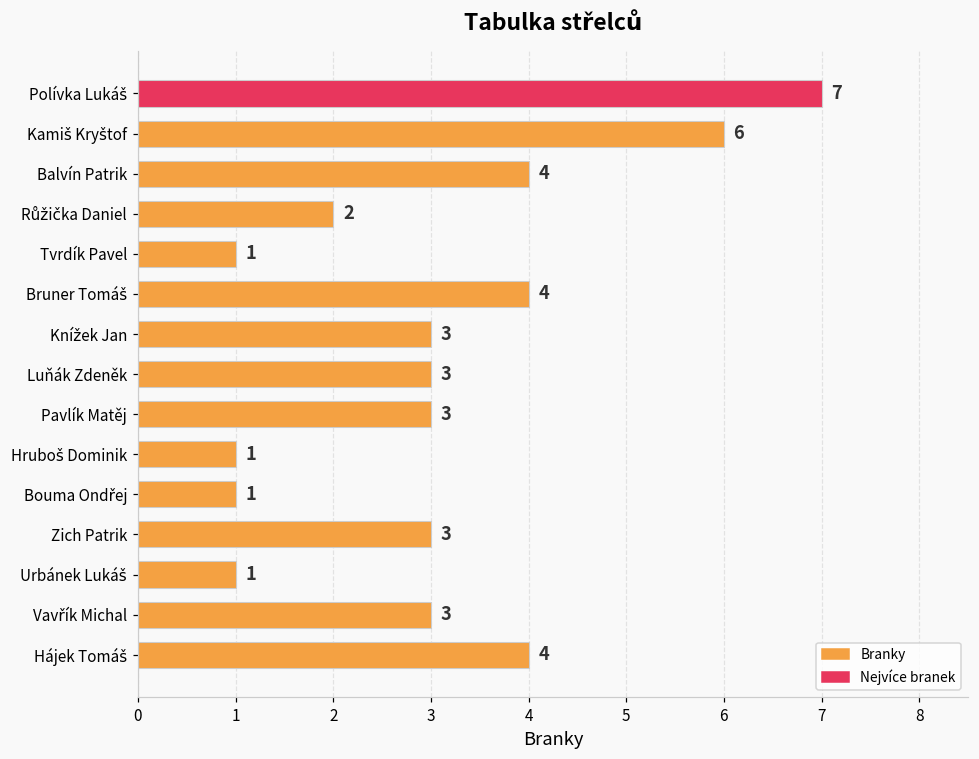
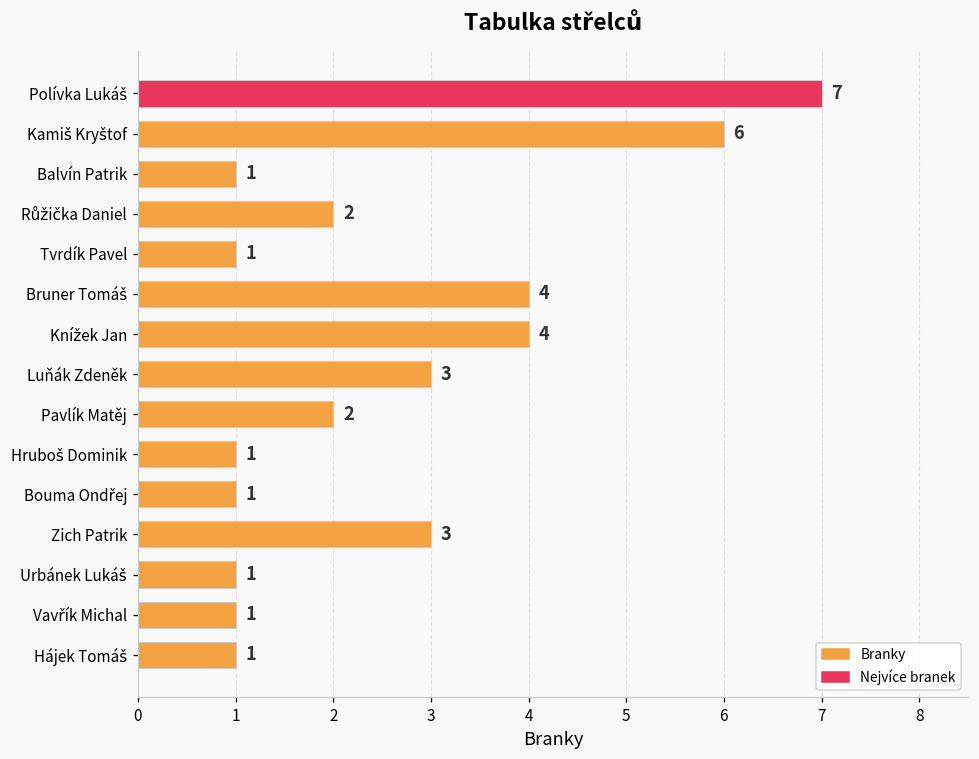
  {
    "Polívka Lukáš": 7,
    "Kamiš Kryštof": 6,
-   "Balvín Patrik": 4,
+   "Balvín Patrik": 1,
    "Růžička Daniel": 2,
    "Tvrdík Pavel": 1,
    "Bruner Tomáš": 4,
-   "Knížek Jan": 3,
+   "Knížek Jan": 4,
    "Luňák Zdeněk": 3,
-   "Pavlík Matěj": 3,
+   "Pavlík Matěj": 2,
    "Hruboš Dominik": 1,
    "Bouma Ondřej": 1,
    "Zich Patrik": 3,
    "Urbánek Lukáš": 1,
-   "Vavřík Michal": 3,
-   "Hájek Tomáš": 4
+   "Vavřík Michal": 1,
+   "Hájek Tomáš": 1
  }
